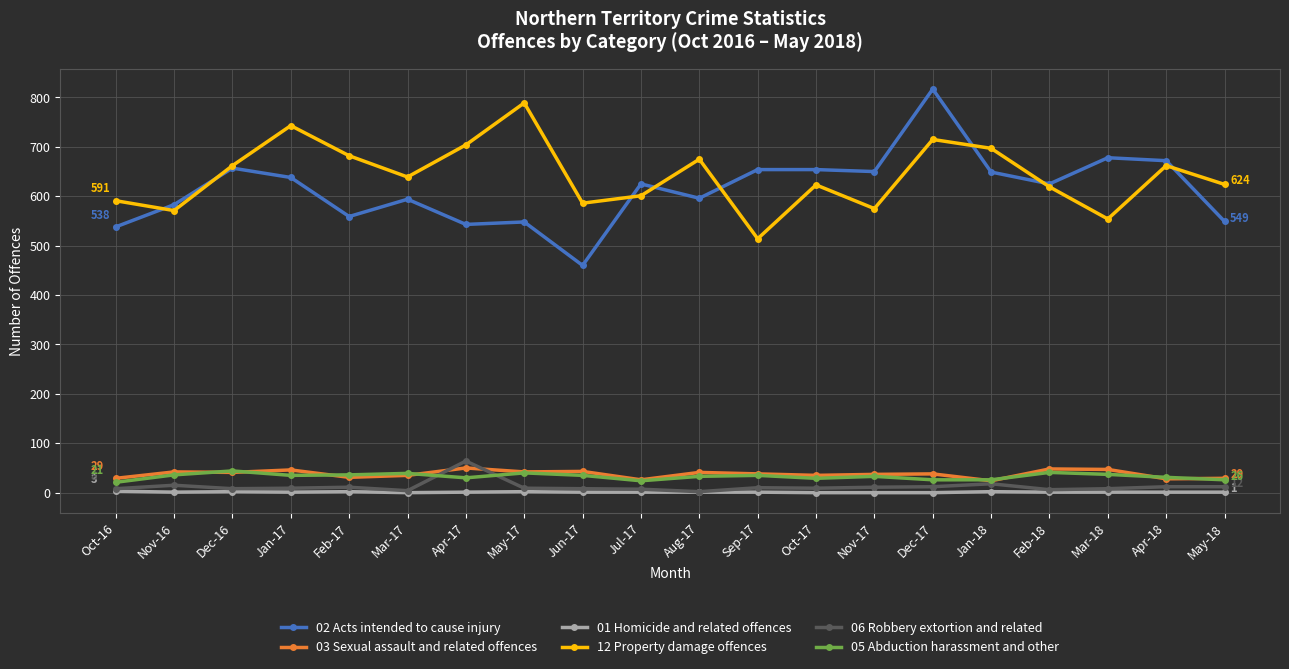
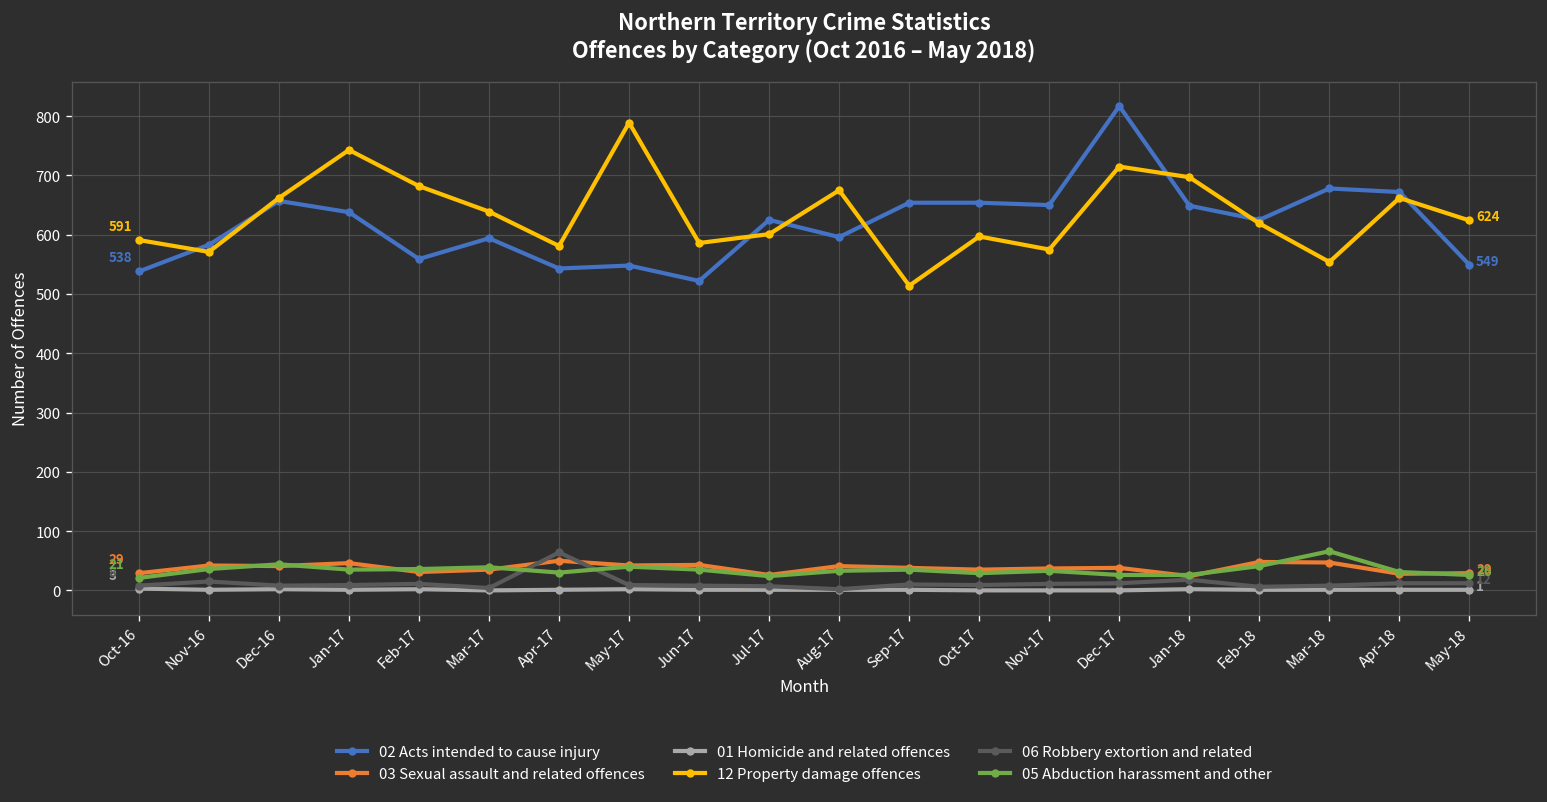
  {
    "02 Acts intended to cause injury": {
      "Nov-16": 580,
      "Jan-17": 640,
      "Feb-17": 560,
      "Mar-17": 590,
      "Apr-17": 540,
      "May-17": 550,
-     "Jun-17": 460,
+     "Jun-17": 520,
      "Jul-17": 630,
      "Aug-17": 600,
      "Sep-17": 650,
      "Oct-17": 650,
      "Nov-17": 650,
      "Dec-17": 820,
      "Jan-18": 650,
      "Feb-18": 630,
      "Mar-18": 680,
      "Apr-18": 670
    },
    "03 Sexual assault and related offences": {
      "Nov-16": 40,
      "Jan-17": 50,
      "Apr-17": 50,
      "Jun-17": 40,
      "Aug-17": 40,
      "Oct-17": 40,
      "Dec-17": 40,
      "Feb-18": 50,
      "Mar-18": 50
    },
    "01 Homicide and related offences": {
      "May-18": 1
    },
    "12 Property damage offences": {
      "Nov-16": 570,
      "Jan-17": 740,
      "Feb-17": 680,
      "Mar-17": 640,
-     "Apr-17": 700,
+     "Apr-17": 580,
      "May-17": 790,
      "Jun-17": 590,
      "Jul-17": 600,
      "Aug-17": 680,
      "Sep-17": 510,
-     "Oct-17": 620,
+     "Oct-17": 600,
      "Nov-17": 580,
      "Dec-17": 720,
      "Jan-18": 700,
      "Feb-18": 620,
      "Mar-18": 550,
      "Apr-18": 660
    },
    "06 Robbery extortion and related": {
      "Nov-16": 20,
      "Dec-16": 10,
      "Jan-17": 10,
      "Feb-17": 10,
      "Apr-17": 60,
      "May-17": 10,
      "Jun-17": 10,
      "Jul-17": 10,
      "Sep-17": 10,
      "Oct-17": 10,
      "Nov-17": 10,
      "Dec-17": 10,
      "Jan-18": 20,
      "Mar-18": 10,
      "Apr-18": 10
    },
    "05 Abduction harassment and other": {
      "Nov-16": 40,
      "Jan-17": 40,
      "Apr-17": 30,
      "Jun-17": 40,
      "Aug-17": 30,
      "Oct-17": 30,
      "Dec-17": 30,
      "Feb-18": 40,
-     "Mar-18": 40
+     "Mar-18": 70
    }
  }
